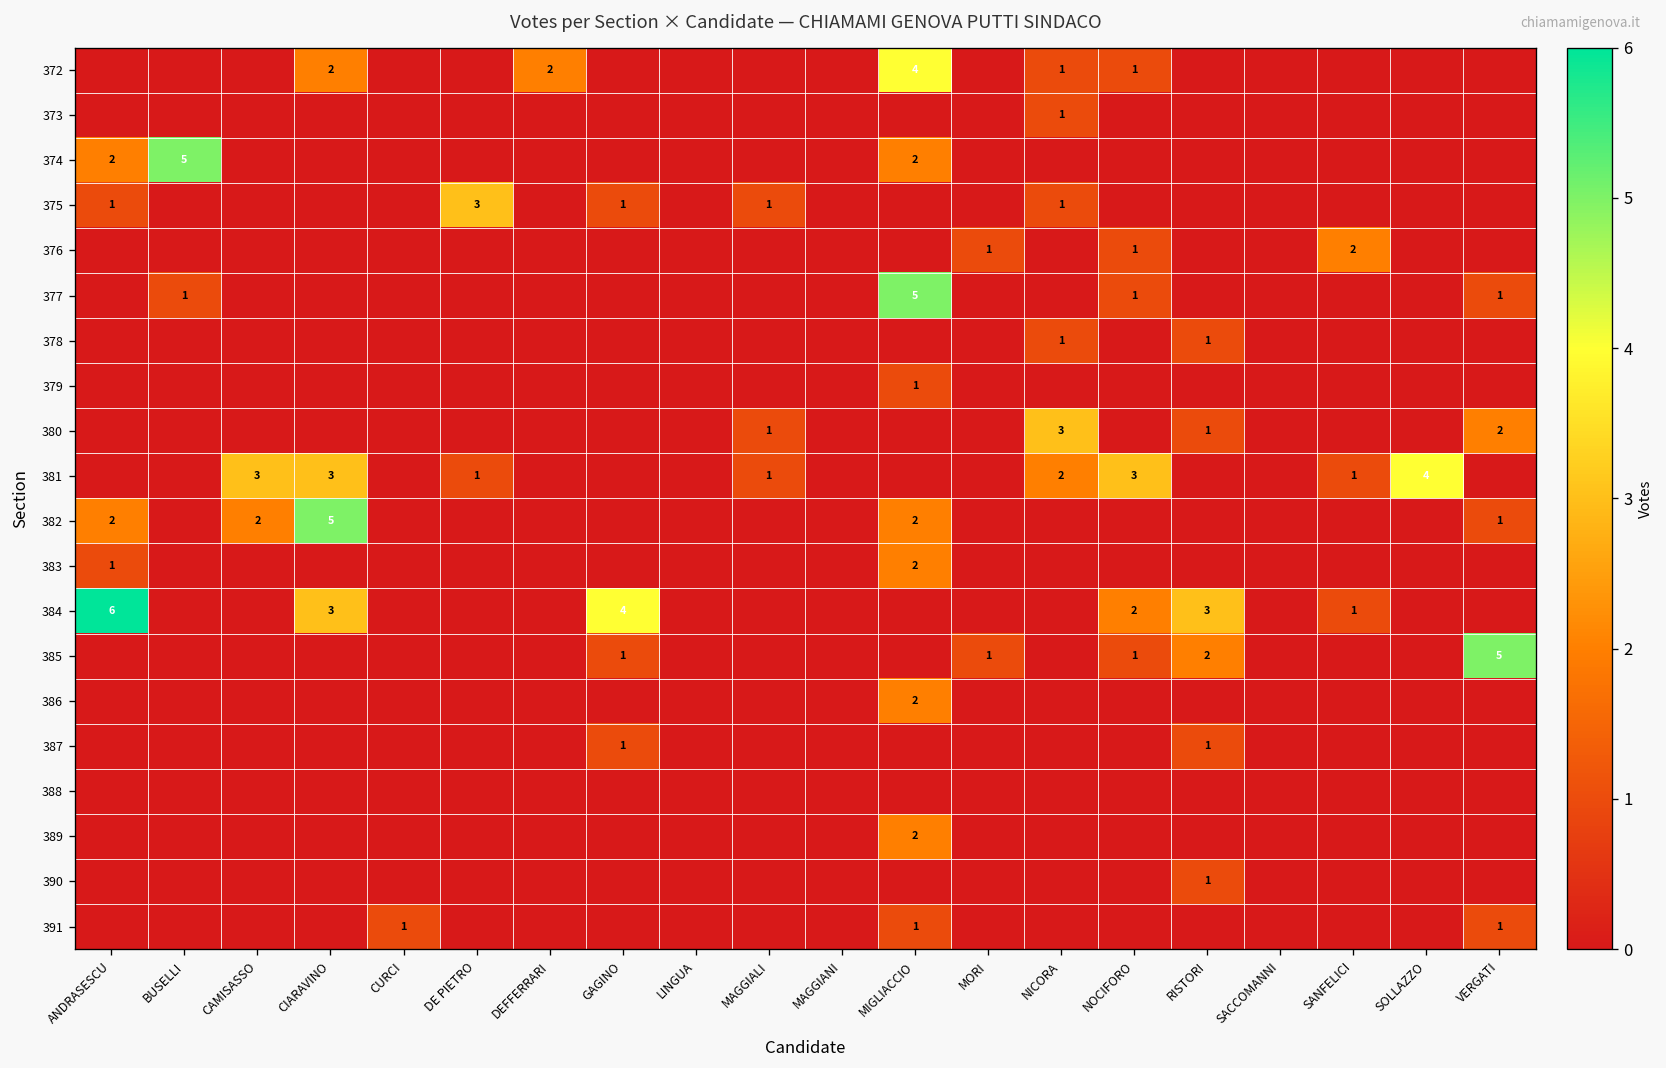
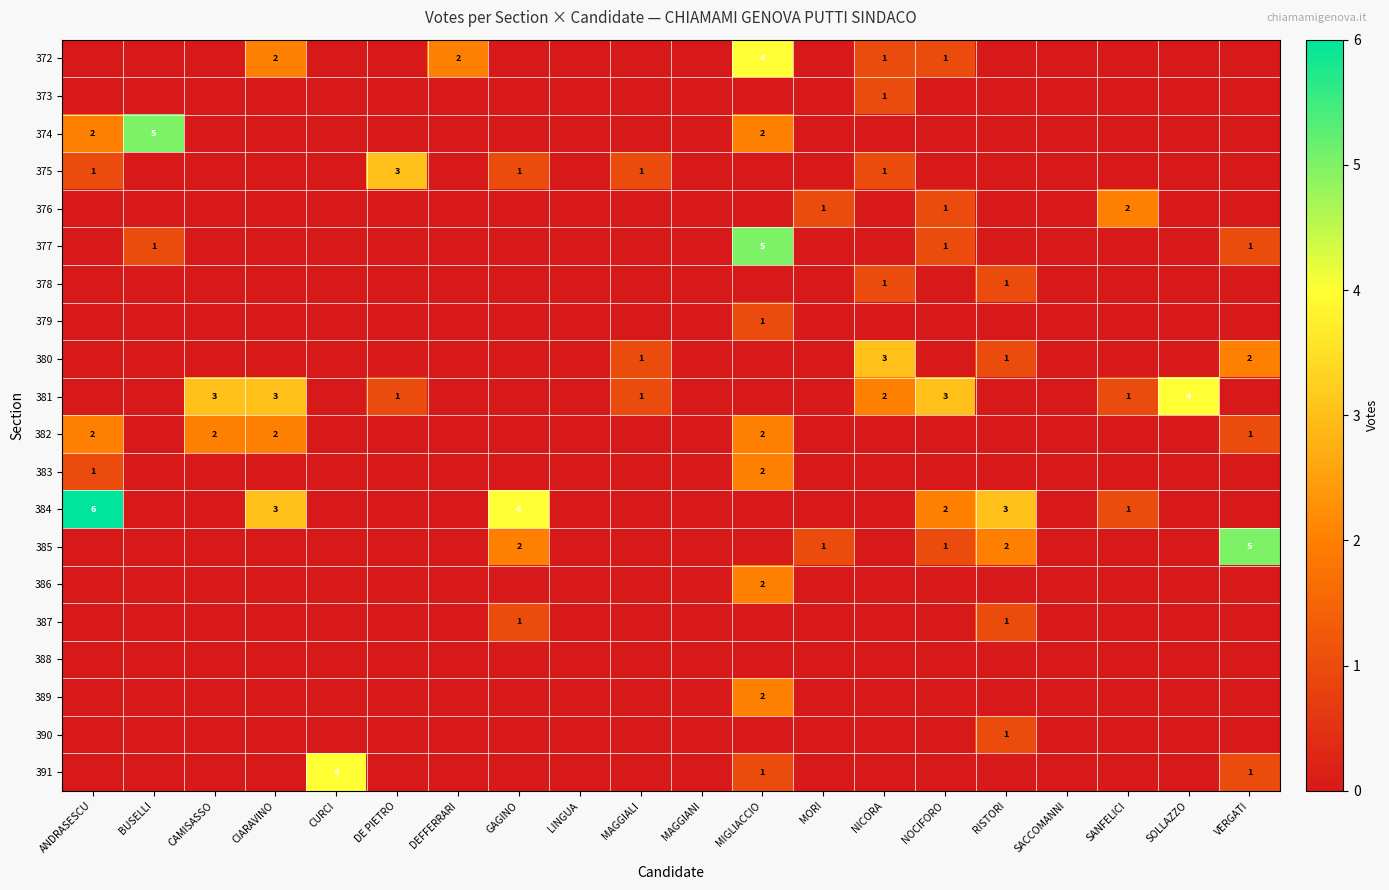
  {
    "372": {
      "CIARAVINO": 2,
      "DEFFERRARI": 2,
      "MIGLIACCIO": 4,
      "NICORA": 1,
      "NOCIFORO": 1
    },
    "373": {
      "NICORA": 1
    },
    "374": {
      "ANDRASESCU": 2,
      "BUSELLI": 5,
      "MIGLIACCIO": 2
    },
    "375": {
      "ANDRASESCU": 1,
      "DE PIETRO": 3,
      "GAGINO": 1,
      "MAGGIALI": 1,
      "NICORA": 1
    },
    "376": {
      "MORI": 1,
      "NOCIFORO": 1,
      "SANFELICI": 2
    },
    "377": {
      "BUSELLI": 1,
      "MIGLIACCIO": 5,
      "NOCIFORO": 1,
      "VERGATI": 1
    },
    "378": {
      "NICORA": 1,
      "RISTORI": 1
    },
    "379": {
      "MIGLIACCIO": 1
    },
    "380": {
      "MAGGIALI": 1,
      "NICORA": 3,
      "RISTORI": 1,
      "VERGATI": 2
    },
    "381": {
      "CAMISASSO": 3,
      "CIARAVINO": 3,
      "DE PIETRO": 1,
      "MAGGIALI": 1,
      "NICORA": 2,
      "NOCIFORO": 3,
      "SANFELICI": 1,
      "SOLLAZZO": 4
    },
    "382": {
      "ANDRASESCU": 2,
      "CAMISASSO": 2,
-     "CIARAVINO": 5,
+     "CIARAVINO": 2,
      "MIGLIACCIO": 2,
      "VERGATI": 1
    },
    "383": {
      "ANDRASESCU": 1,
      "MIGLIACCIO": 2
    },
    "384": {
      "ANDRASESCU": 6,
      "CIARAVINO": 3,
      "GAGINO": 4,
      "NOCIFORO": 2,
      "RISTORI": 3,
      "SANFELICI": 1
    },
    "385": {
-     "GAGINO": 1,
+     "GAGINO": 2,
      "MORI": 1,
      "NOCIFORO": 1,
      "RISTORI": 2,
      "VERGATI": 5
    },
    "386": {
      "MIGLIACCIO": 2
    },
    "387": {
      "GAGINO": 1,
      "RISTORI": 1
    },
    "389": {
      "MIGLIACCIO": 2
    },
    "390": {
      "RISTORI": 1
    },
    "391": {
-     "CURCI": 1,
+     "CURCI": 4,
      "MIGLIACCIO": 1,
      "VERGATI": 1
    }
  }
